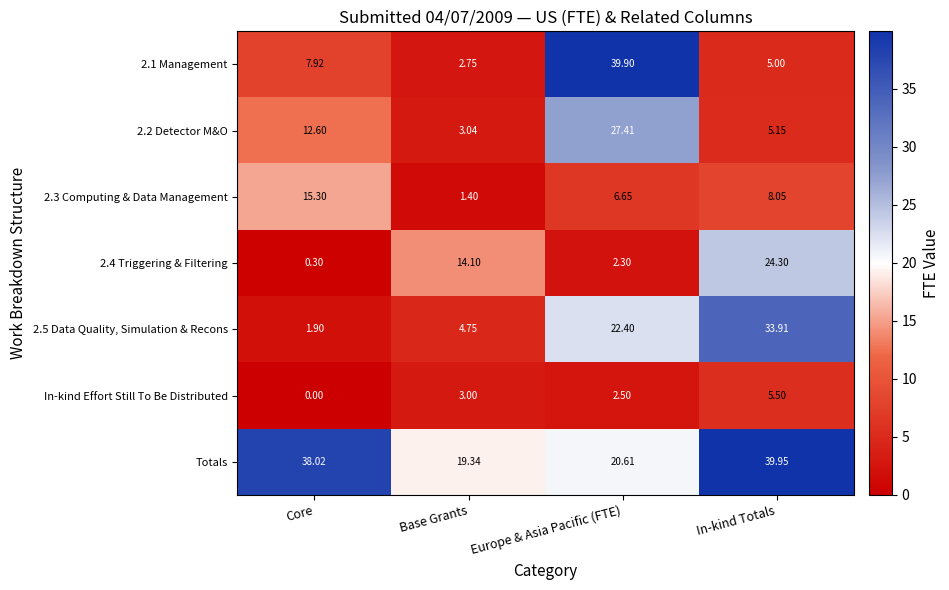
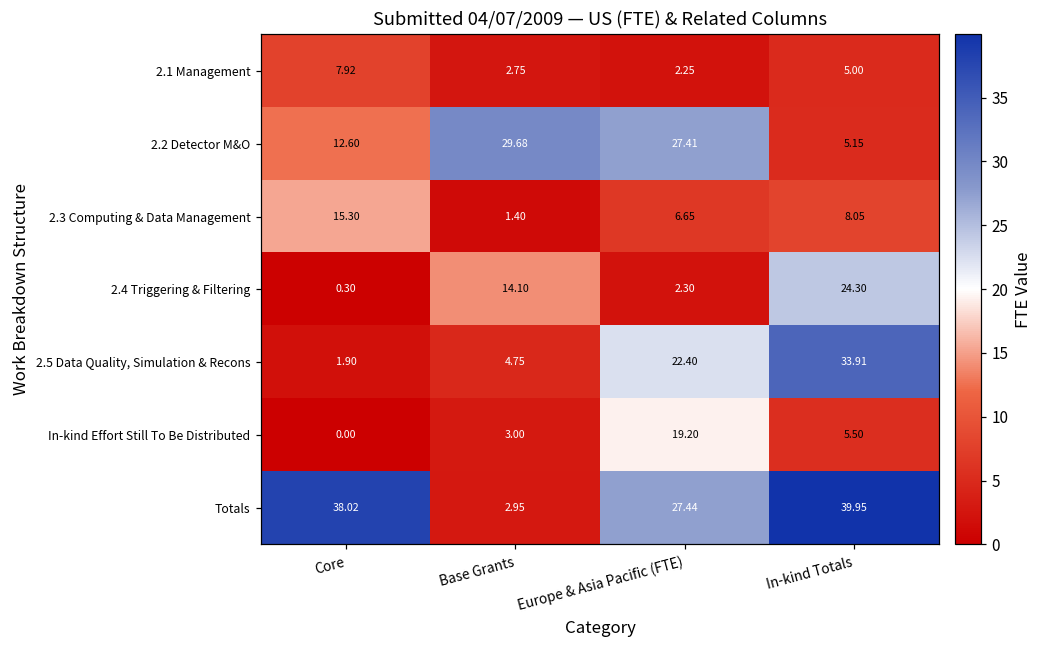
  {
    "2.1 Management": {
      "Core": 7.92,
      "Base Grants": 2.75,
-     "Europe & Asia Pacific (FTE)": 39.90,
+     "Europe & Asia Pacific (FTE)": 2.25,
      "In-kind Totals": 5.00
    },
    "2.2 Detector M&O": {
      "Core": 12.60,
-     "Base Grants": 3.04,
+     "Base Grants": 29.68,
      "Europe & Asia Pacific (FTE)": 27.41,
      "In-kind Totals": 5.15
    },
    "2.3 Computing & Data Management": {
      "Core": 15.30,
      "Base Grants": 1.40,
      "Europe & Asia Pacific (FTE)": 6.65,
      "In-kind Totals": 8.05
    },
    "2.4 Triggering & Filtering": {
      "Core": 0.30,
      "Base Grants": 14.10,
      "Europe & Asia Pacific (FTE)": 2.30,
      "In-kind Totals": 24.30
    },
    "2.5 Data Quality, Simulation & Recons": {
      "Core": 1.90,
      "Base Grants": 4.75,
      "Europe & Asia Pacific (FTE)": 22.40,
      "In-kind Totals": 33.91
    },
    "In-kind Effort Still To Be Distributed": {
      "Core": 0.00,
      "Base Grants": 3.00,
-     "Europe & Asia Pacific (FTE)": 2.50,
+     "Europe & Asia Pacific (FTE)": 19.20,
      "In-kind Totals": 5.50
    },
    "Totals": {
      "Core": 38.02,
-     "Base Grants": 19.34,
-     "Europe & Asia Pacific (FTE)": 20.61,
+     "Base Grants": 2.95,
+     "Europe & Asia Pacific (FTE)": 27.44,
      "In-kind Totals": 39.95
    }
  }
